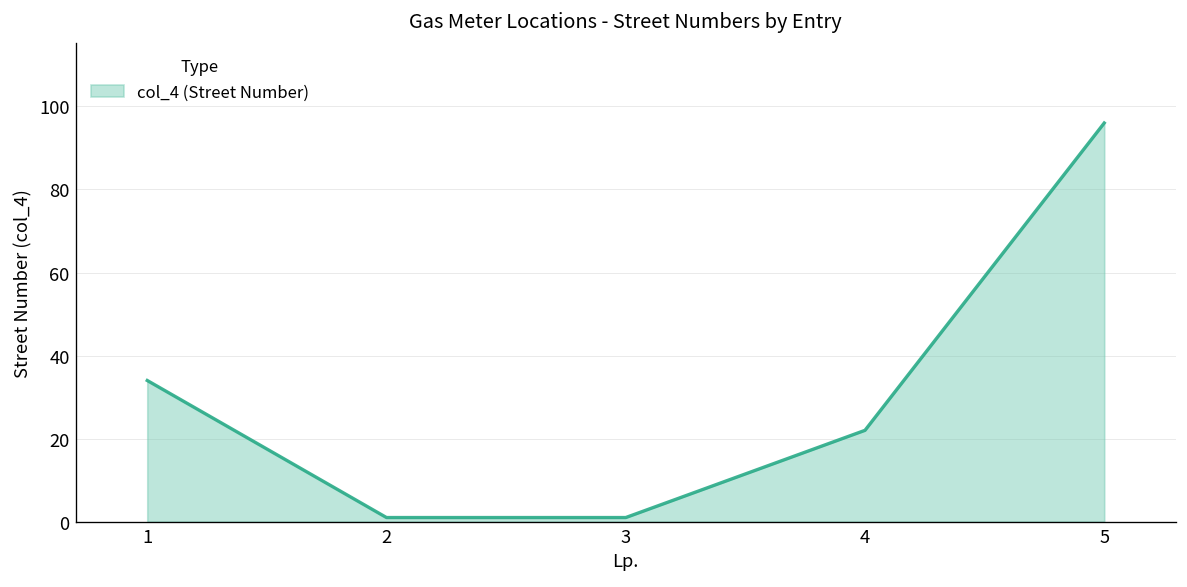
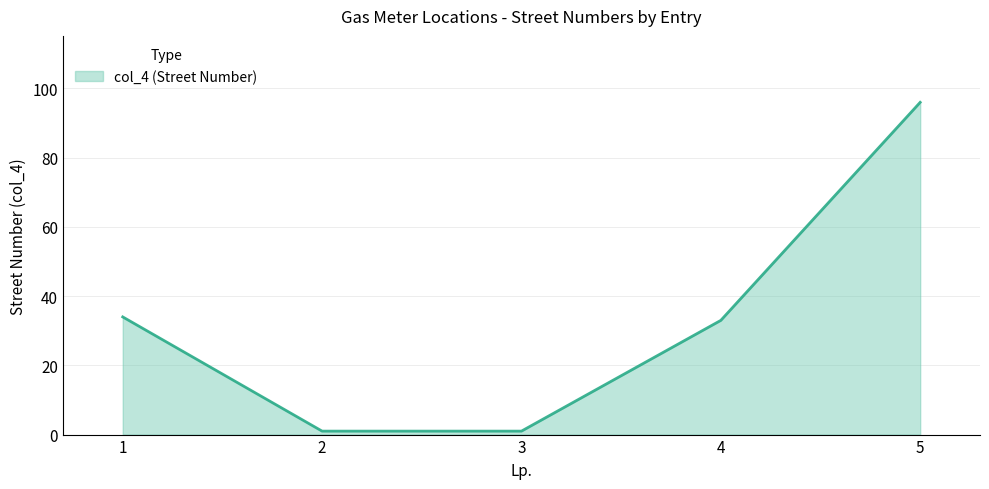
  {
    "1": 34,
    "2": 1,
    "3": 1,
-   "4": 22,
+   "4": 33,
    "5": 96
  }
